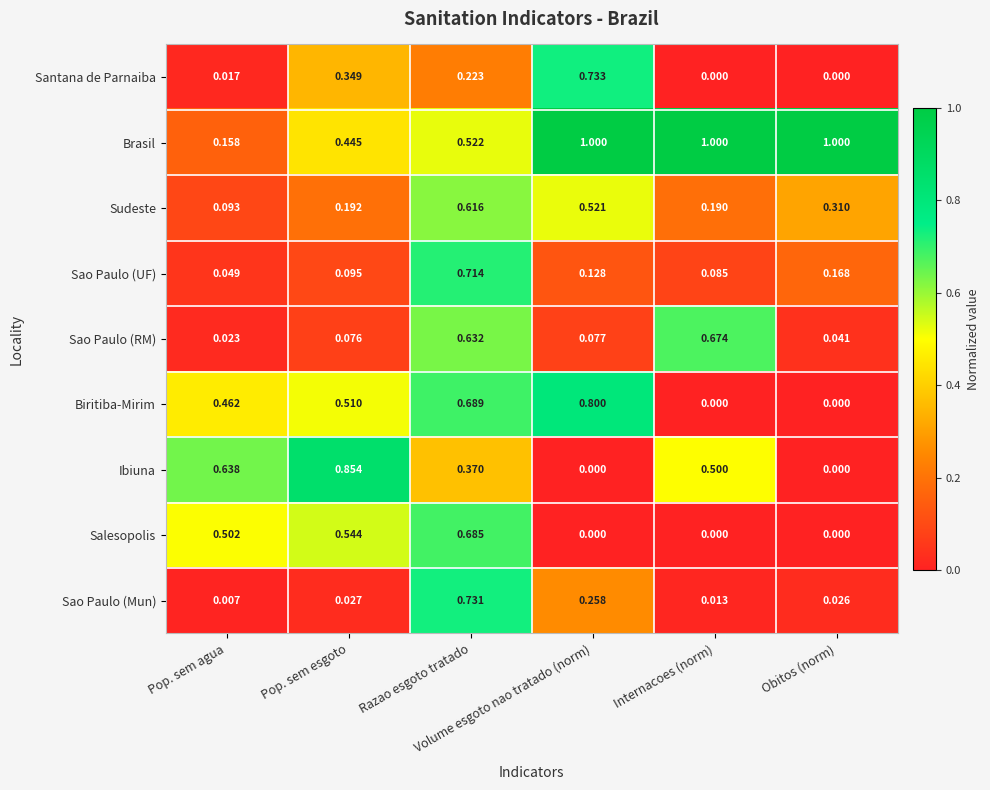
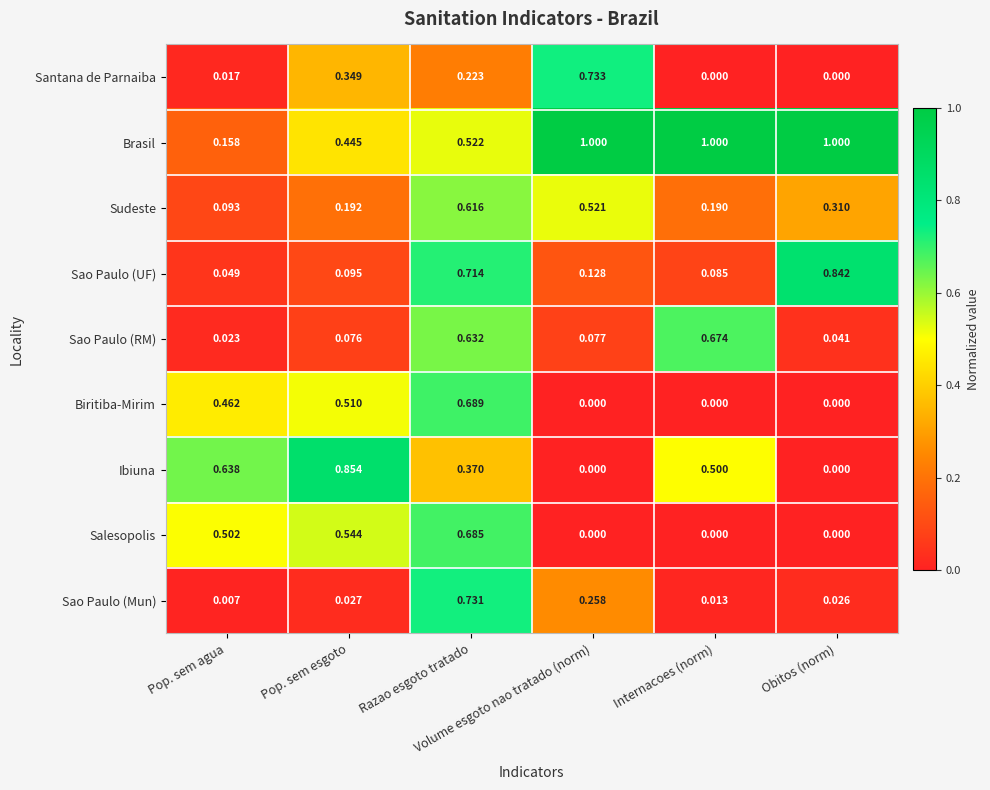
  {
    "Santana de Parnaiba": {
      "Pop. sem agua": 0.017,
      "Pop. sem esgoto": 0.349,
      "Razao esgoto tratado": 0.223,
      "Volume esgoto nao tratado (norm)": 0.733,
      "Internacoes (norm)": 0.000,
      "Obitos (norm)": 0.000
    },
    "Brasil": {
      "Pop. sem agua": 0.158,
      "Pop. sem esgoto": 0.445,
      "Razao esgoto tratado": 0.522,
      "Volume esgoto nao tratado (norm)": 1.000,
      "Internacoes (norm)": 1.000,
      "Obitos (norm)": 1.000
    },
    "Sudeste": {
      "Pop. sem agua": 0.093,
      "Pop. sem esgoto": 0.192,
      "Razao esgoto tratado": 0.616,
      "Volume esgoto nao tratado (norm)": 0.521,
      "Internacoes (norm)": 0.190,
      "Obitos (norm)": 0.310
    },
    "Sao Paulo (UF)": {
      "Pop. sem agua": 0.049,
      "Pop. sem esgoto": 0.095,
      "Razao esgoto tratado": 0.714,
      "Volume esgoto nao tratado (norm)": 0.128,
      "Internacoes (norm)": 0.085,
-     "Obitos (norm)": 0.168
+     "Obitos (norm)": 0.842
    },
    "Sao Paulo (RM)": {
      "Pop. sem agua": 0.023,
      "Pop. sem esgoto": 0.076,
      "Razao esgoto tratado": 0.632,
      "Volume esgoto nao tratado (norm)": 0.077,
      "Internacoes (norm)": 0.674,
      "Obitos (norm)": 0.041
    },
    "Biritiba-Mirim": {
      "Pop. sem agua": 0.462,
      "Pop. sem esgoto": 0.510,
      "Razao esgoto tratado": 0.689,
-     "Volume esgoto nao tratado (norm)": 0.800,
+     "Volume esgoto nao tratado (norm)": 0.000,
      "Internacoes (norm)": 0.000,
      "Obitos (norm)": 0.000
    },
    "Ibiuna": {
      "Pop. sem agua": 0.638,
      "Pop. sem esgoto": 0.854,
      "Razao esgoto tratado": 0.370,
      "Volume esgoto nao tratado (norm)": 0.000,
      "Internacoes (norm)": 0.500,
      "Obitos (norm)": 0.000
    },
    "Salesopolis": {
      "Pop. sem agua": 0.502,
      "Pop. sem esgoto": 0.544,
      "Razao esgoto tratado": 0.685,
      "Volume esgoto nao tratado (norm)": 0.000,
      "Internacoes (norm)": 0.000,
      "Obitos (norm)": 0.000
    },
    "Sao Paulo (Mun)": {
      "Pop. sem agua": 0.007,
      "Pop. sem esgoto": 0.027,
      "Razao esgoto tratado": 0.731,
      "Volume esgoto nao tratado (norm)": 0.258,
      "Internacoes (norm)": 0.013,
      "Obitos (norm)": 0.026
    }
  }
